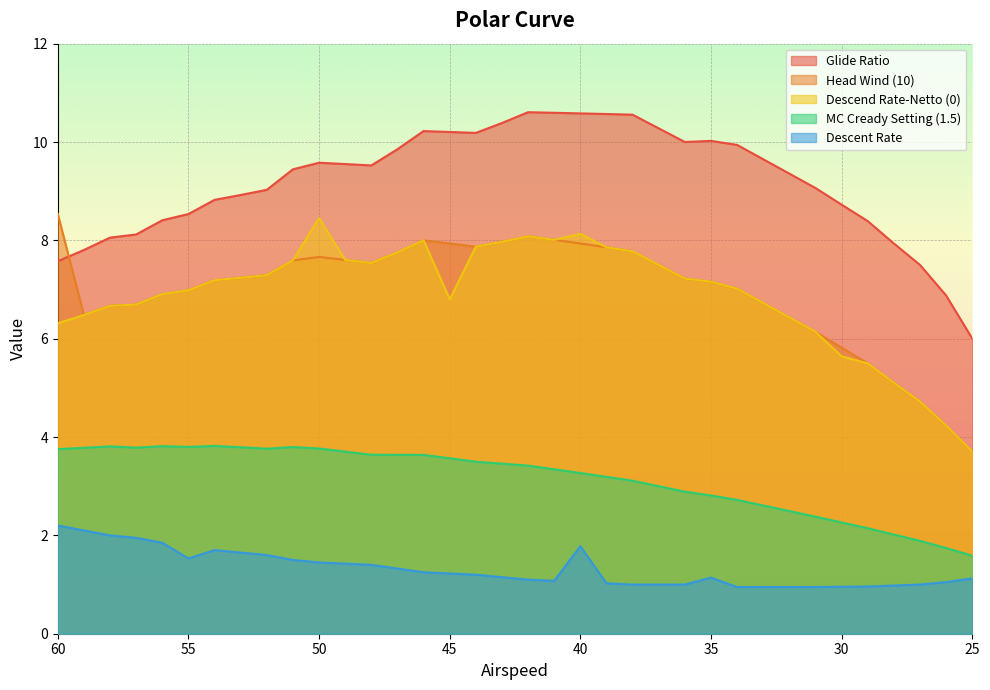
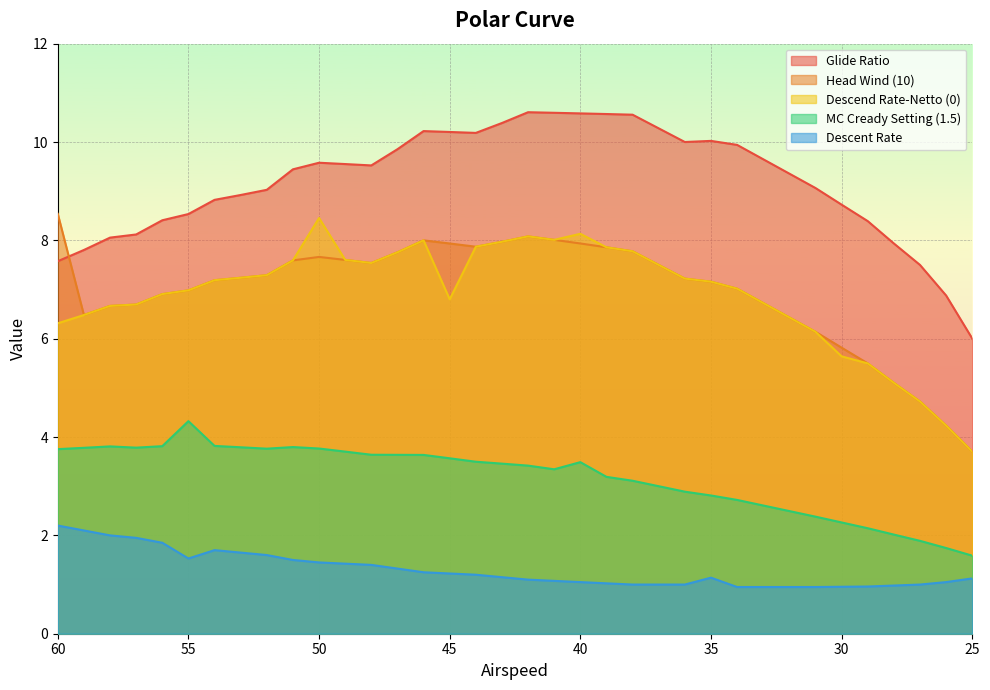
  {
    "MC Cready Setting (1.5)": {
      "60": 3.8,
-     "55": 3.8,
+     "55": 4.3,
      "50": 3.8,
      "45": 3.6,
-     "40": 3.3,
+     "40": 3.5,
      "35": 2.8,
      "30": 2.3,
      "25": 1.6
    },
    "Descent Rate": {
      "60": 2.2,
      "55": 1.5,
      "50": 1.5,
      "45": 1.2,
-     "40": 1.8,
+     "40": 1.1,
      "35": 1.1,
      "30": 1.0,
      "25": 1.1
    }
  }
